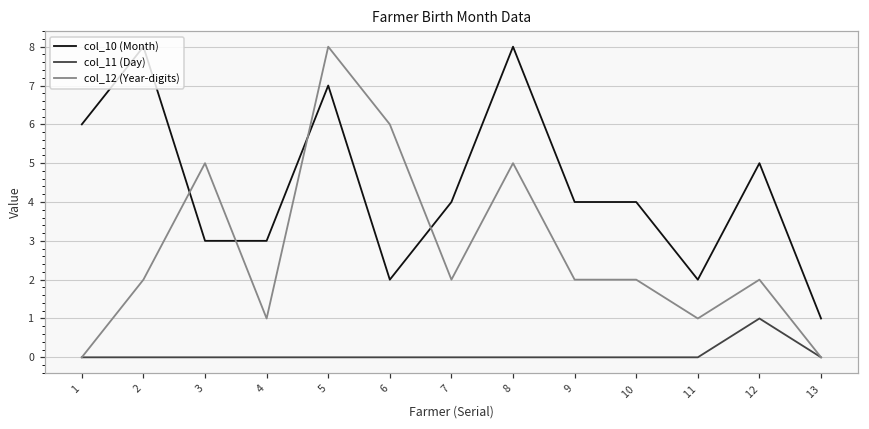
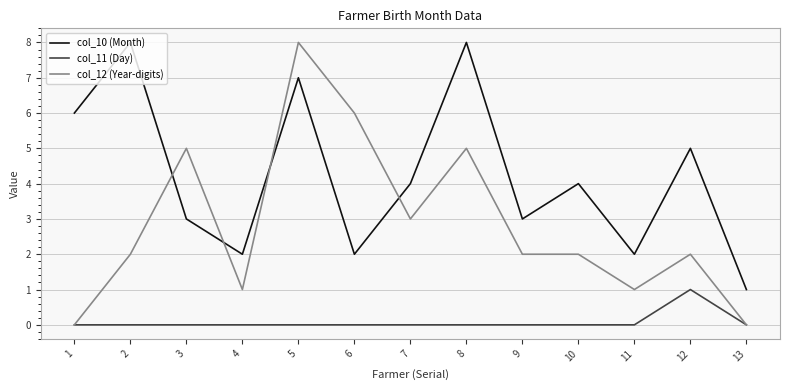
  {
    "col_10 (Month)": {
      "1": 6,
      "3": 3,
-     "4": 3,
+     "4": 2,
      "5": 7,
      "6": 2,
      "7": 4,
      "8": 8,
-     "9": 4,
+     "9": 3,
      "10": 4,
      "11": 2,
      "12": 5,
      "13": 1
    },
    "col_11 (Day)": {
      "2": 0,
      "3": 0,
      "4": 0,
      "5": 0,
      "6": 0,
      "7": 0,
      "8": 0,
      "9": 0,
      "10": 0,
      "11": 0,
      "12": 1
    },
    "col_12 (Year-digits)": {
      "2": 2,
      "3": 5,
      "4": 1,
      "5": 8,
      "6": 6,
-     "7": 2,
+     "7": 3,
      "8": 5,
      "9": 2,
      "10": 2,
      "11": 1,
      "12": 2
    }
  }
